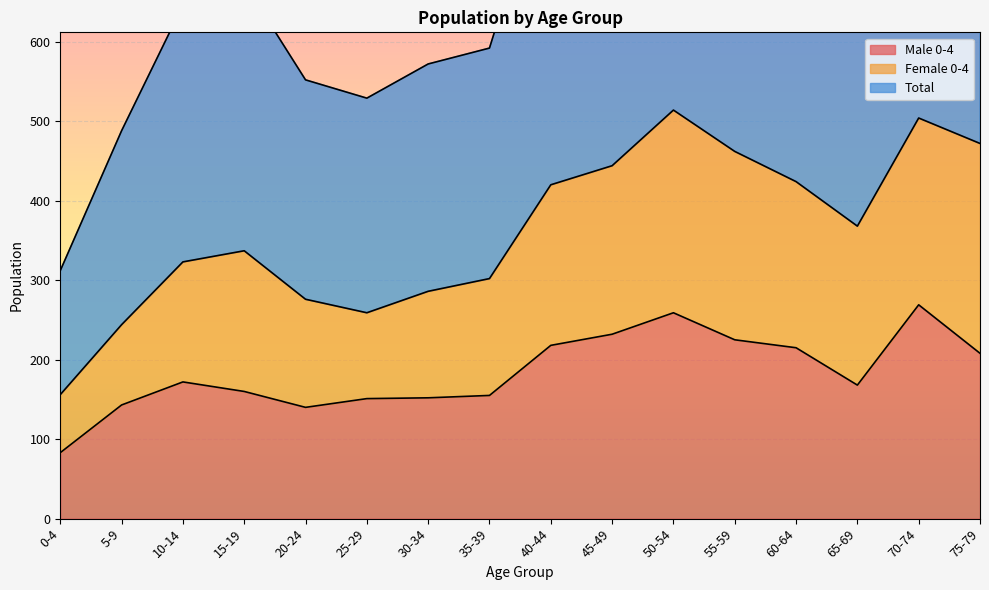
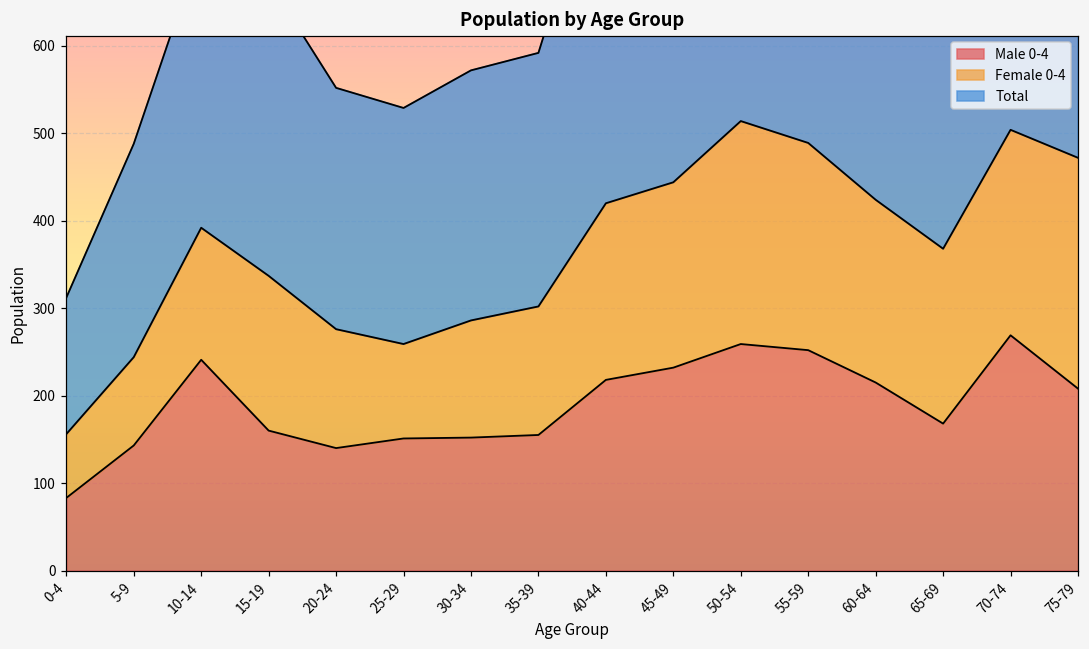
  {
    "Male 0-4": {
      "0-4": 80,
      "5-9": 140,
-     "10-14": 170,
+     "10-14": 240,
      "15-19": 160,
      "20-24": 140,
      "25-29": 150,
      "30-34": 150,
      "35-39": 160,
      "40-44": 220,
      "45-49": 230,
      "50-54": 260,
-     "55-59": 230,
+     "55-59": 250,
      "60-64": 220,
      "65-69": 170,
      "70-74": 270,
      "75-79": 210
    },
    "Female 0-4": {
      "0-4": 70,
      "5-9": 100,
      "10-14": 150,
      "15-19": 180,
      "20-24": 140,
      "25-29": 110,
      "30-34": 130,
      "35-39": 150,
      "40-44": 200,
      "45-49": 210,
      "50-54": 260,
      "55-59": 240,
      "60-64": 210,
      "65-69": 200,
      "70-74": 240,
      "75-79": 260
    },
    "Total": {
      "0-4": 160,
      "5-9": 240,
      "20-24": 280,
      "25-29": 270,
      "30-34": 290,
      "35-39": 290
    }
  }
